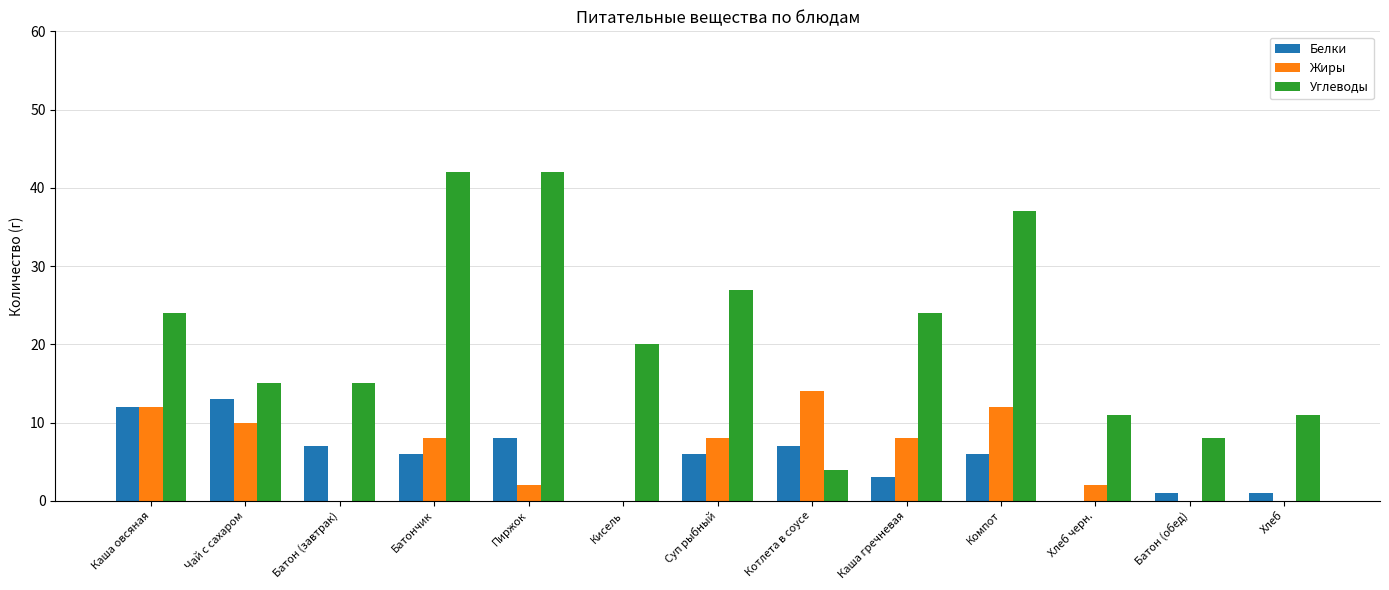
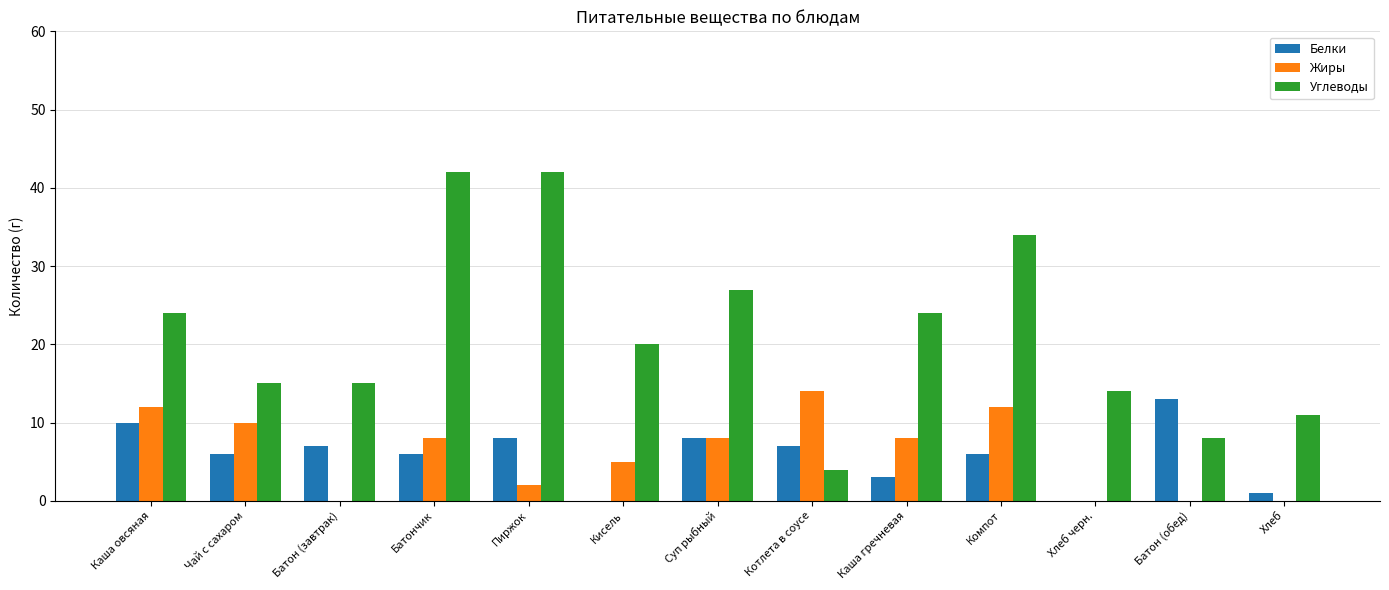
  {
    "Белки": {
-     "Каша овсяная": 12,
-     "Чай с сахаром": 13,
+     "Каша овсяная": 10,
+     "Чай с сахаром": 6,
      "Батон (завтрак)": 7,
      "Батончик": 6,
      "Пиржок": 8,
      "Кисель": 0,
-     "Суп рыбный": 6,
+     "Суп рыбный": 8,
      "Котлета в соусе": 7,
      "Каша гречневая": 3,
      "Компот": 6,
      "Хлеб черн.": 0,
-     "Батон (обед)": 1,
+     "Батон (обед)": 13,
      "Хлеб": 1
    },
    "Жиры": {
      "Каша овсяная": 12,
      "Чай с сахаром": 10,
      "Батон (завтрак)": 0,
      "Батончик": 8,
      "Пиржок": 2,
-     "Кисель": 0,
+     "Кисель": 5,
      "Суп рыбный": 8,
      "Котлета в соусе": 14,
      "Каша гречневая": 8,
      "Компот": 12,
-     "Хлеб черн.": 2,
+     "Хлеб черн.": 0,
      "Батон (обед)": 0,
      "Хлеб": 0
    },
    "Углеводы": {
      "Каша овсяная": 24,
      "Чай с сахаром": 15,
      "Батон (завтрак)": 15,
      "Батончик": 42,
      "Пиржок": 42,
      "Кисель": 20,
      "Суп рыбный": 27,
      "Котлета в соусе": 4,
      "Каша гречневая": 24,
-     "Компот": 37,
-     "Хлеб черн.": 11,
+     "Компот": 34,
+     "Хлеб черн.": 14,
      "Батон (обед)": 8,
      "Хлеб": 11
    }
  }
